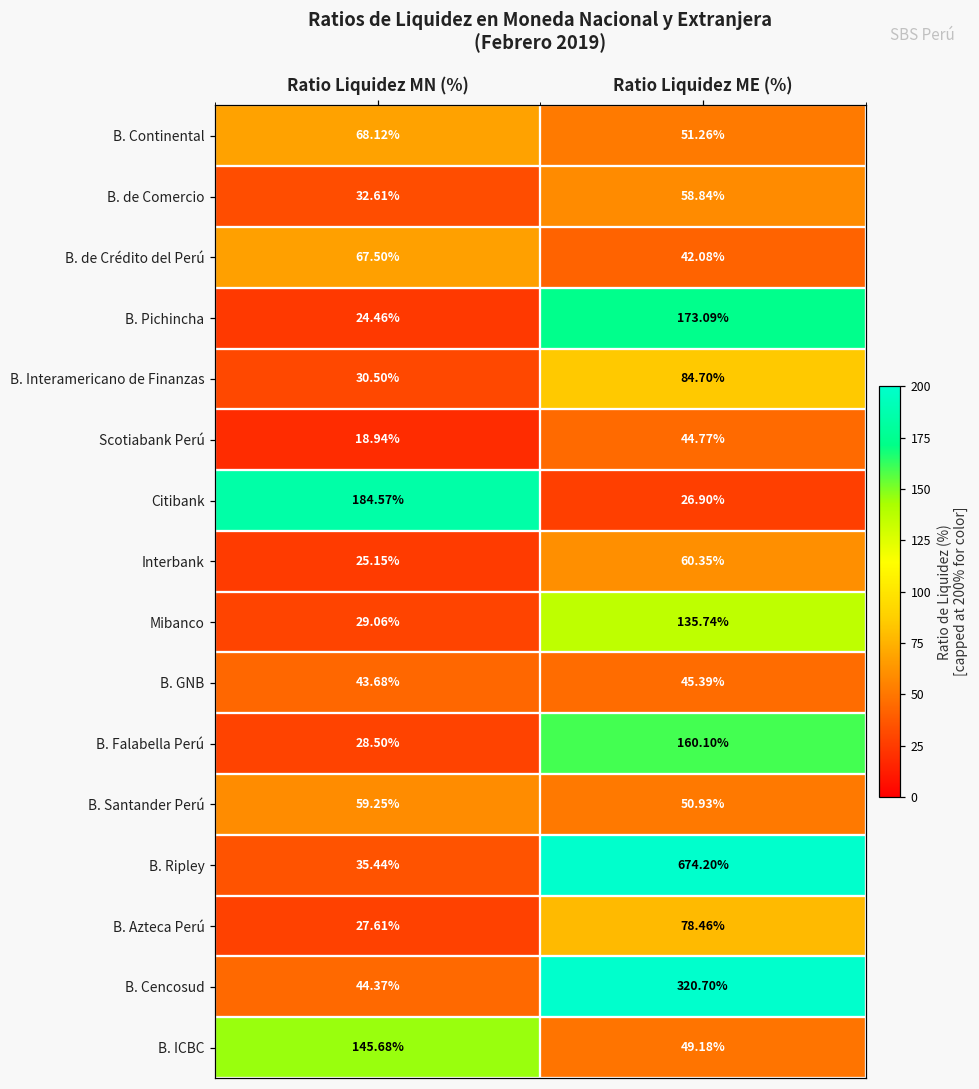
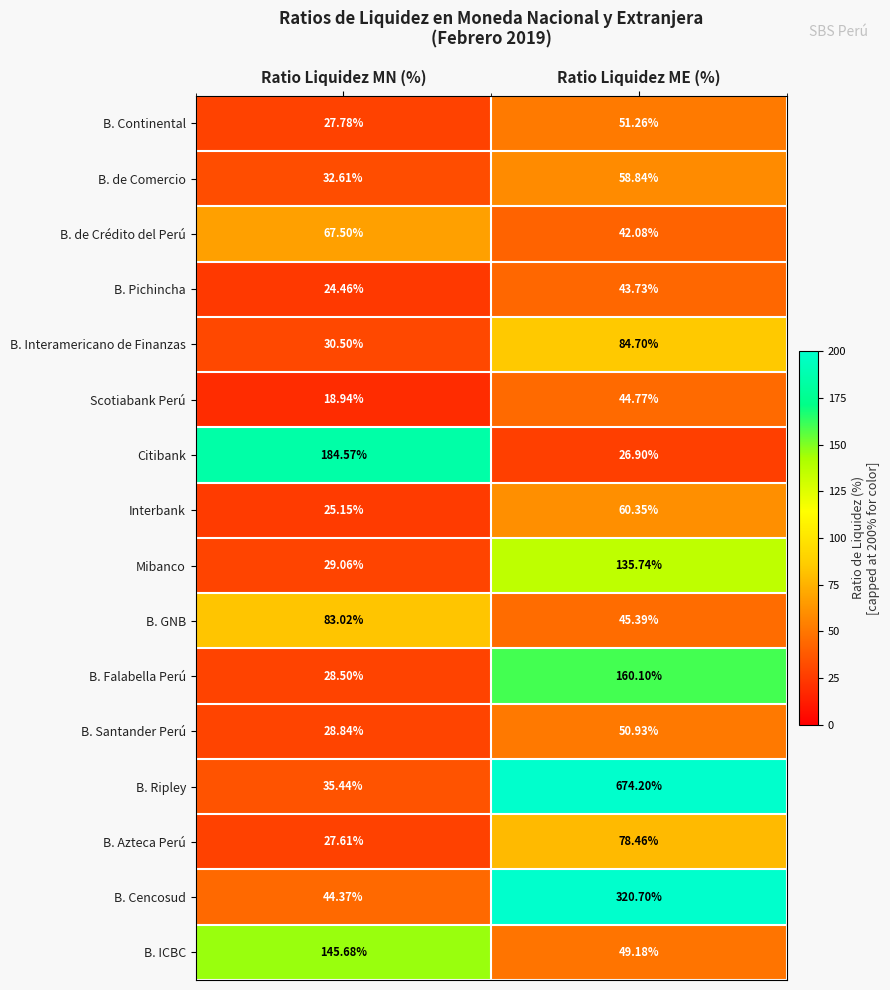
  {
    "B. Continental": {
-     "Ratio Liquidez MN (%)": "68.12%",
+     "Ratio Liquidez MN (%)": "27.78%",
      "Ratio Liquidez ME (%)": "51.26%"
    },
    "B. de Comercio": {
      "Ratio Liquidez MN (%)": "32.61%",
      "Ratio Liquidez ME (%)": "58.84%"
    },
    "B. de Crédito del Perú": {
      "Ratio Liquidez MN (%)": "67.50%",
      "Ratio Liquidez ME (%)": "42.08%"
    },
    "B. Pichincha": {
      "Ratio Liquidez MN (%)": "24.46%",
-     "Ratio Liquidez ME (%)": "173.09%"
+     "Ratio Liquidez ME (%)": "43.73%"
    },
    "B. Interamericano de Finanzas": {
      "Ratio Liquidez MN (%)": "30.50%",
      "Ratio Liquidez ME (%)": "84.70%"
    },
    "Scotiabank Perú": {
      "Ratio Liquidez MN (%)": "18.94%",
      "Ratio Liquidez ME (%)": "44.77%"
    },
    "Citibank": {
      "Ratio Liquidez MN (%)": "184.57%",
      "Ratio Liquidez ME (%)": "26.90%"
    },
    "Interbank": {
      "Ratio Liquidez MN (%)": "25.15%",
      "Ratio Liquidez ME (%)": "60.35%"
    },
    "Mibanco": {
      "Ratio Liquidez MN (%)": "29.06%",
      "Ratio Liquidez ME (%)": "135.74%"
    },
    "B. GNB": {
-     "Ratio Liquidez MN (%)": "43.68%",
+     "Ratio Liquidez MN (%)": "83.02%",
      "Ratio Liquidez ME (%)": "45.39%"
    },
    "B. Falabella Perú": {
      "Ratio Liquidez MN (%)": "28.50%",
      "Ratio Liquidez ME (%)": "160.10%"
    },
    "B. Santander Perú": {
-     "Ratio Liquidez MN (%)": "59.25%",
+     "Ratio Liquidez MN (%)": "28.84%",
      "Ratio Liquidez ME (%)": "50.93%"
    },
    "B. Ripley": {
      "Ratio Liquidez MN (%)": "35.44%",
      "Ratio Liquidez ME (%)": "674.20%"
    },
    "B. Azteca Perú": {
      "Ratio Liquidez MN (%)": "27.61%",
      "Ratio Liquidez ME (%)": "78.46%"
    },
    "B. Cencosud": {
      "Ratio Liquidez MN (%)": "44.37%",
      "Ratio Liquidez ME (%)": "320.70%"
    },
    "B. ICBC": {
      "Ratio Liquidez MN (%)": "145.68%",
      "Ratio Liquidez ME (%)": "49.18%"
    }
  }
